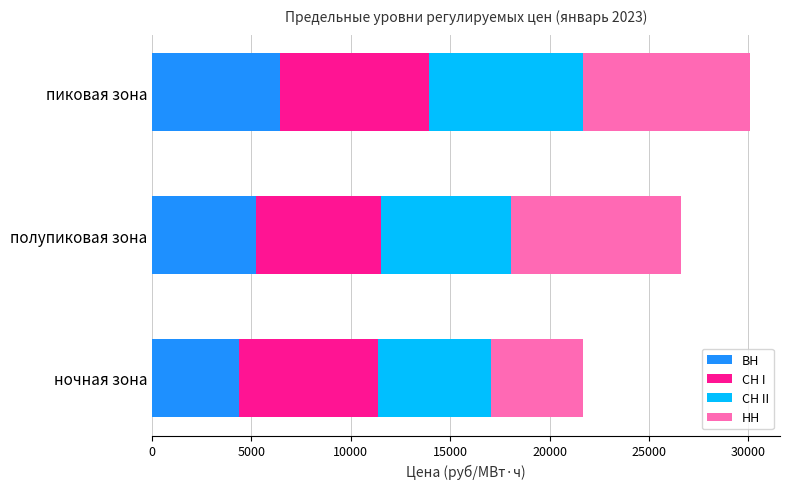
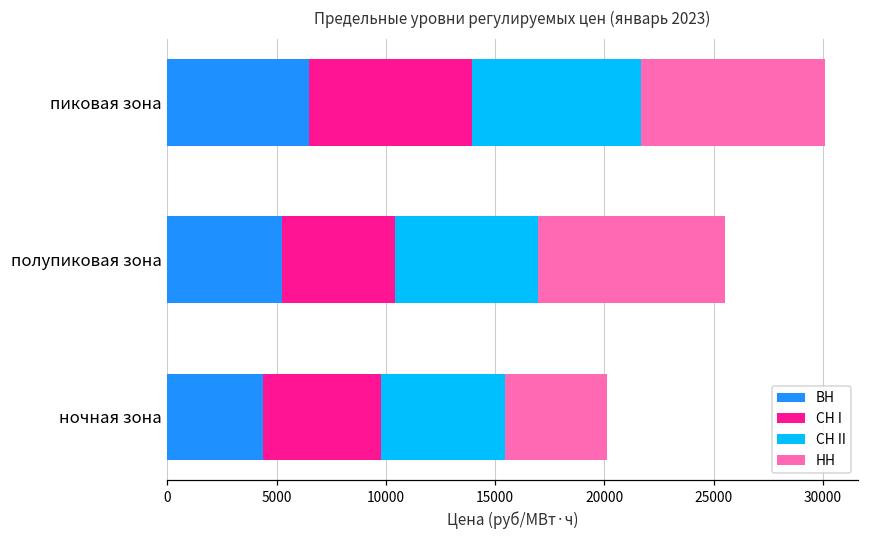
  {
    "СН I": {
      "пиковая зона": 7500,
-     "полупиковая зона": 6300,
-     "ночная зона": 7000
+     "полупиковая зона": 5200,
+     "ночная зона": 5400
    },
    "НН": {
      "пиковая зона": 8400,
      "полупиковая зона": 8600,
      "ночная зона": 4700
    }
  }
